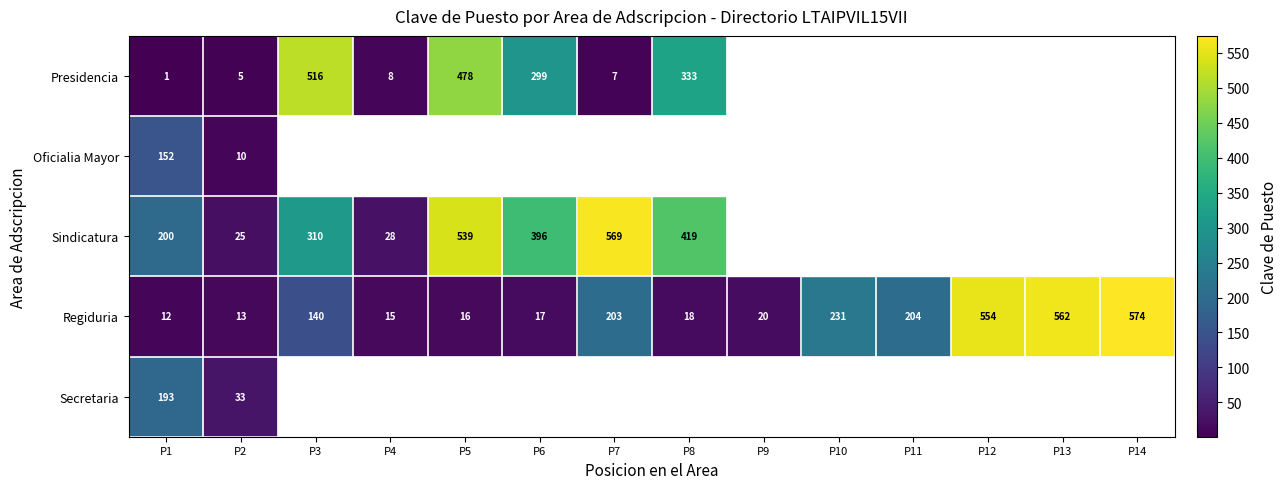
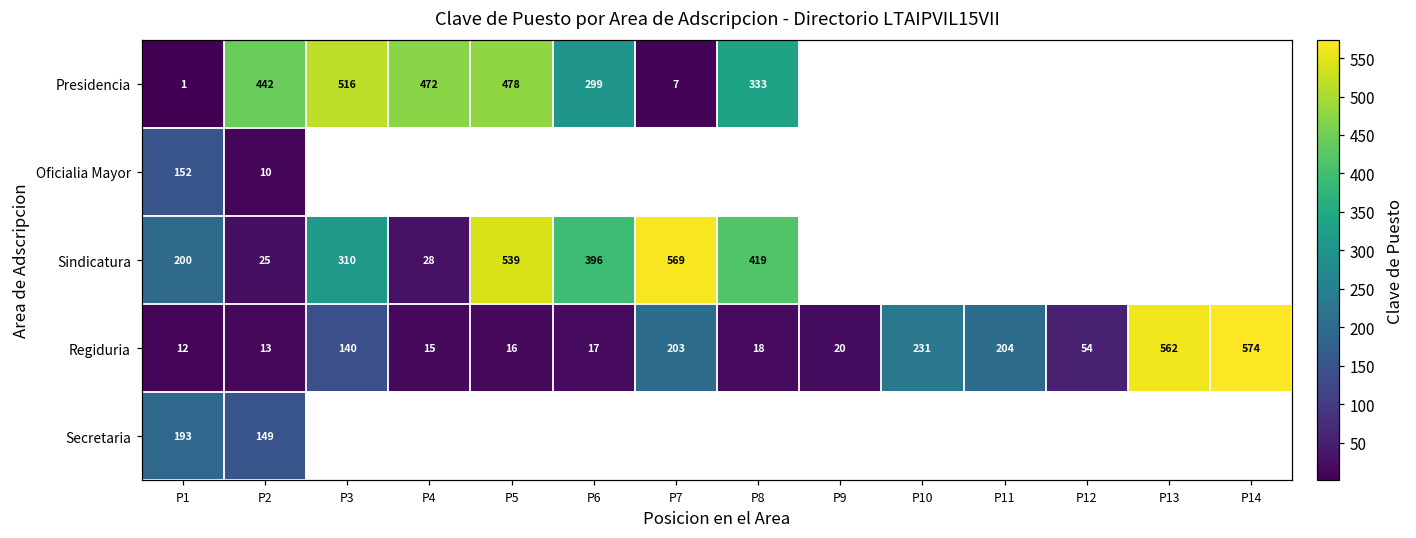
  {
    "Presidencia": {
      "P1": 1,
-     "P2": 5,
+     "P2": 442,
      "P3": 516,
-     "P4": 8,
+     "P4": 472,
      "P5": 478,
      "P6": 299,
      "P7": 7,
      "P8": 333
    },
    "Oficialia Mayor": {
      "P1": 152,
      "P2": 10
    },
    "Sindicatura": {
      "P1": 200,
      "P2": 25,
      "P3": 310,
      "P4": 28,
      "P5": 539,
      "P6": 396,
      "P7": 569,
      "P8": 419
    },
    "Regiduria": {
      "P1": 12,
      "P2": 13,
      "P3": 140,
      "P4": 15,
      "P5": 16,
      "P6": 17,
      "P7": 203,
      "P8": 18,
      "P9": 20,
      "P10": 231,
      "P11": 204,
-     "P12": 554,
+     "P12": 54,
      "P13": 562,
      "P14": 574
    },
    "Secretaria": {
      "P1": 193,
-     "P2": 33
+     "P2": 149
    }
  }
